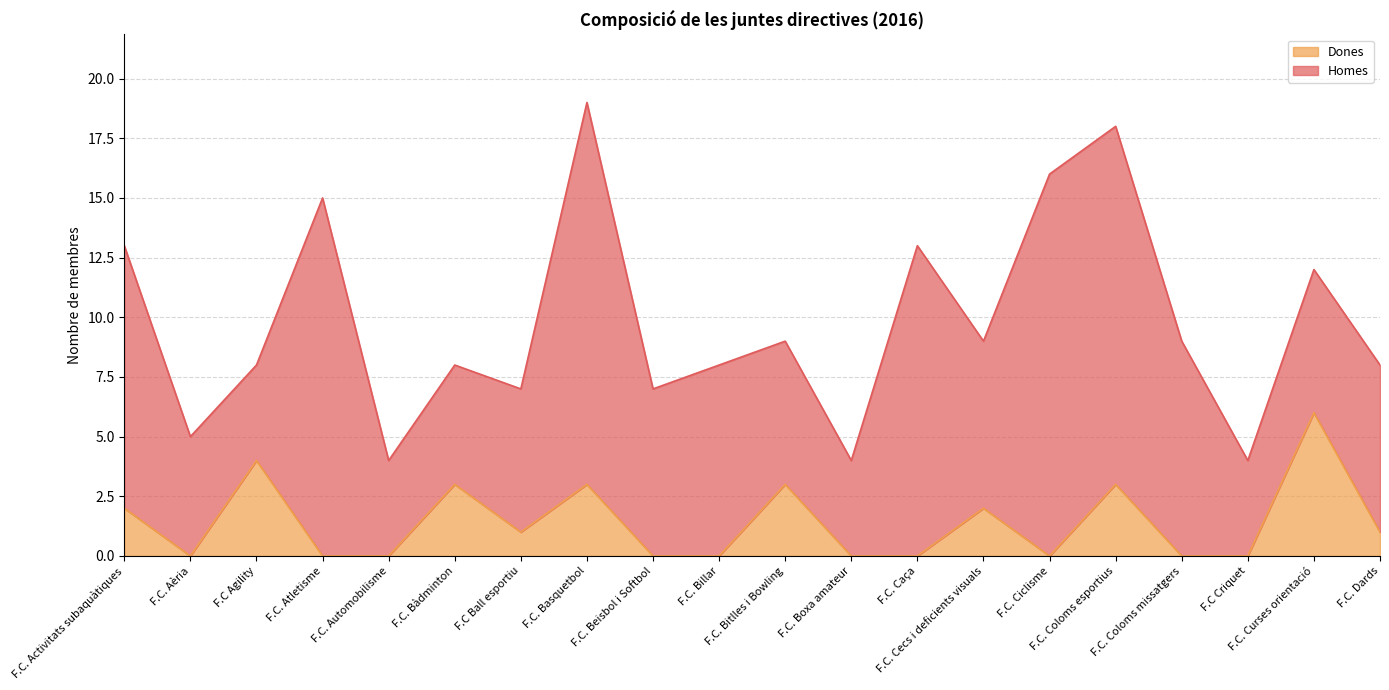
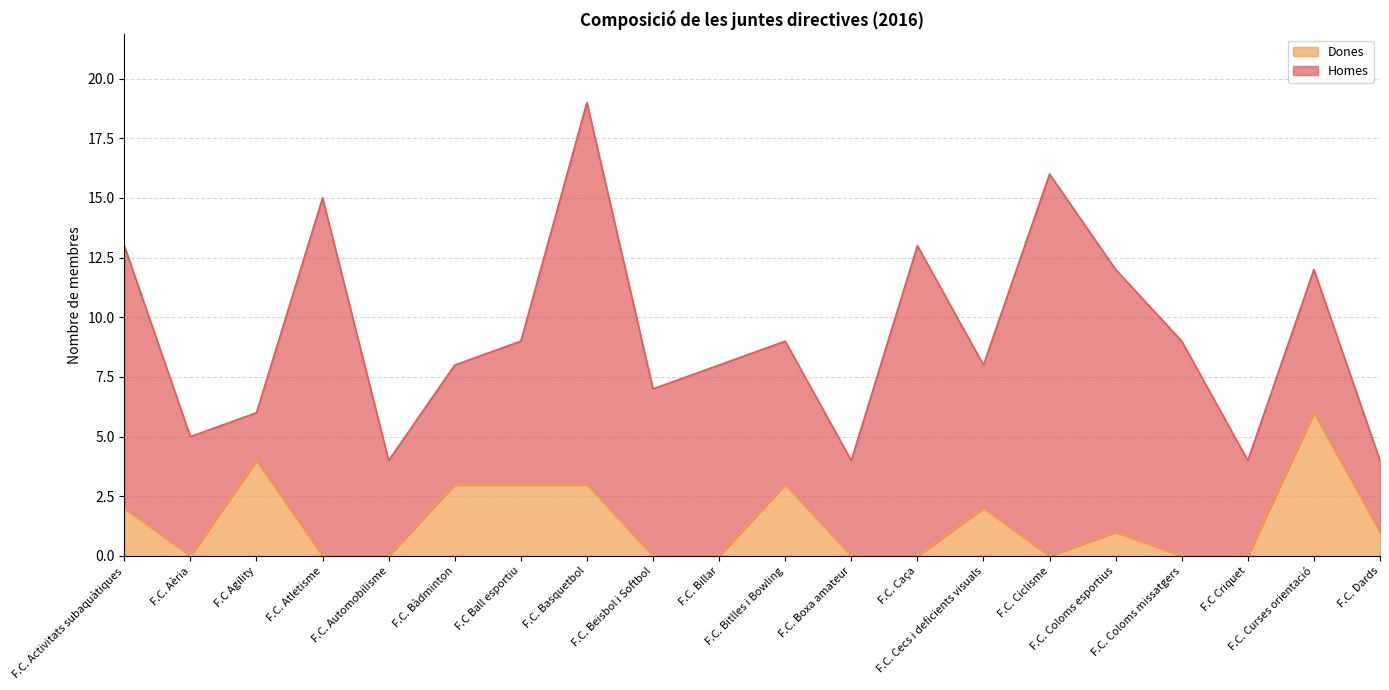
  {
    "Dones": {
      "F.C. Activitats subaquàtiques": 2,
      "F.C. Aèria": 0,
      "F.C Agility": 4,
      "F.C. Atletisme": 0,
      "F.C. Automobilisme": 0,
      "F.C. Bàdminton": 3,
-     "F.C Ball esportiu": 1,
+     "F.C Ball esportiu": 3,
      "F.C. Basquetbol": 3,
      "F.C. Beisbol i Softbol": 0,
      "F.C. Billar": 0,
      "F.C. Bitlles i Bowling": 3,
      "F.C. Boxa amateur": 0,
      "F.C. Caça": 0,
      "F.C. Cecs i deficients visuals": 2,
      "F.C. Ciclisme": 0,
-     "F.C. Coloms esportius": 3,
+     "F.C. Coloms esportius": 1,
      "F.C. Coloms missatgers": 0,
      "F.C Criquet": 0,
      "F.C. Curses orientació": 6,
      "F.C. Dards": 1
    },
    "Homes": {
      "F.C. Activitats subaquàtiques": 11,
      "F.C. Aèria": 5,
-     "F.C Agility": 4,
+     "F.C Agility": 2,
      "F.C. Atletisme": 15,
      "F.C. Automobilisme": 4,
      "F.C. Bàdminton": 5,
      "F.C Ball esportiu": 6,
      "F.C. Basquetbol": 16,
      "F.C. Beisbol i Softbol": 7,
      "F.C. Billar": 8,
      "F.C. Bitlles i Bowling": 6,
      "F.C. Boxa amateur": 4,
      "F.C. Caça": 13,
-     "F.C. Cecs i deficients visuals": 7,
+     "F.C. Cecs i deficients visuals": 6,
      "F.C. Ciclisme": 16,
-     "F.C. Coloms esportius": 15,
+     "F.C. Coloms esportius": 11,
      "F.C. Coloms missatgers": 9,
      "F.C Criquet": 4,
      "F.C. Curses orientació": 6,
-     "F.C. Dards": 7
+     "F.C. Dards": 3
    }
  }
